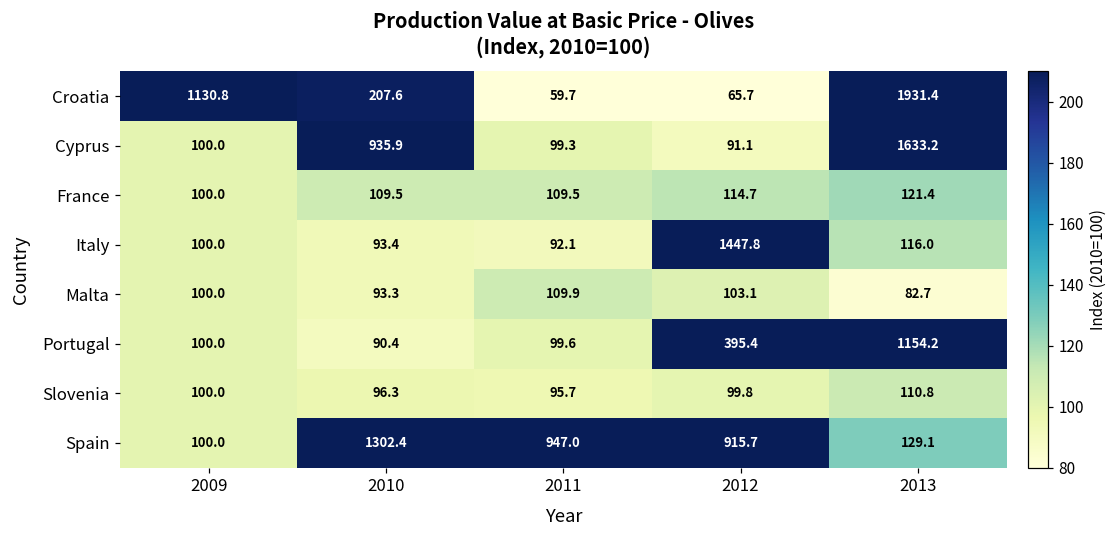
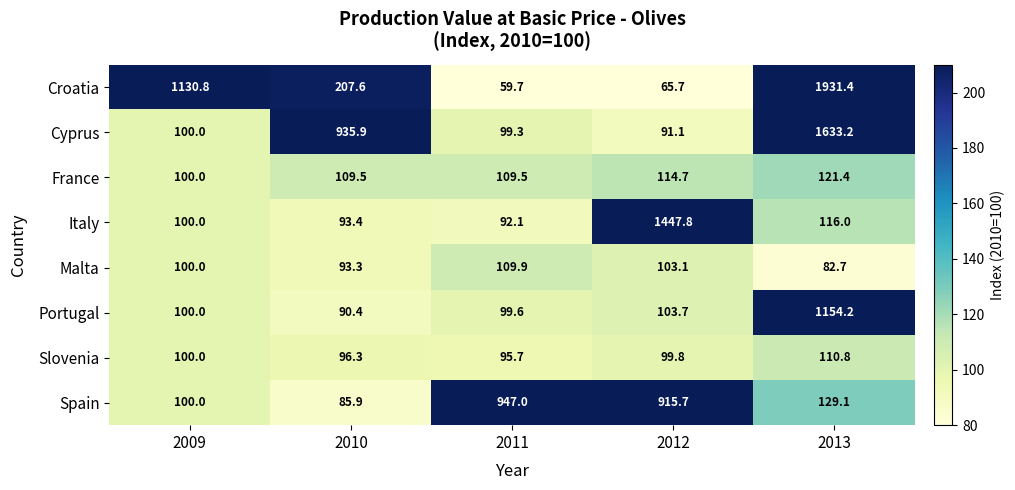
  {
    "Croatia": {
      "2009": 1130.8,
      "2010": 207.6,
      "2011": 59.7,
      "2012": 65.7,
      "2013": 1931.4
    },
    "Cyprus": {
      "2009": 100.0,
      "2010": 935.9,
      "2011": 99.3,
      "2012": 91.1,
      "2013": 1633.2
    },
    "France": {
      "2009": 100.0,
      "2010": 109.5,
      "2011": 109.5,
      "2012": 114.7,
      "2013": 121.4
    },
    "Italy": {
      "2009": 100.0,
      "2010": 93.4,
      "2011": 92.1,
      "2012": 1447.8,
      "2013": 116.0
    },
    "Malta": {
      "2009": 100.0,
      "2010": 93.3,
      "2011": 109.9,
      "2012": 103.1,
      "2013": 82.7
    },
    "Portugal": {
      "2009": 100.0,
      "2010": 90.4,
      "2011": 99.6,
-     "2012": 395.4,
+     "2012": 103.7,
      "2013": 1154.2
    },
    "Slovenia": {
      "2009": 100.0,
      "2010": 96.3,
      "2011": 95.7,
      "2012": 99.8,
      "2013": 110.8
    },
    "Spain": {
      "2009": 100.0,
-     "2010": 1302.4,
+     "2010": 85.9,
      "2011": 947.0,
      "2012": 915.7,
      "2013": 129.1
    }
  }
